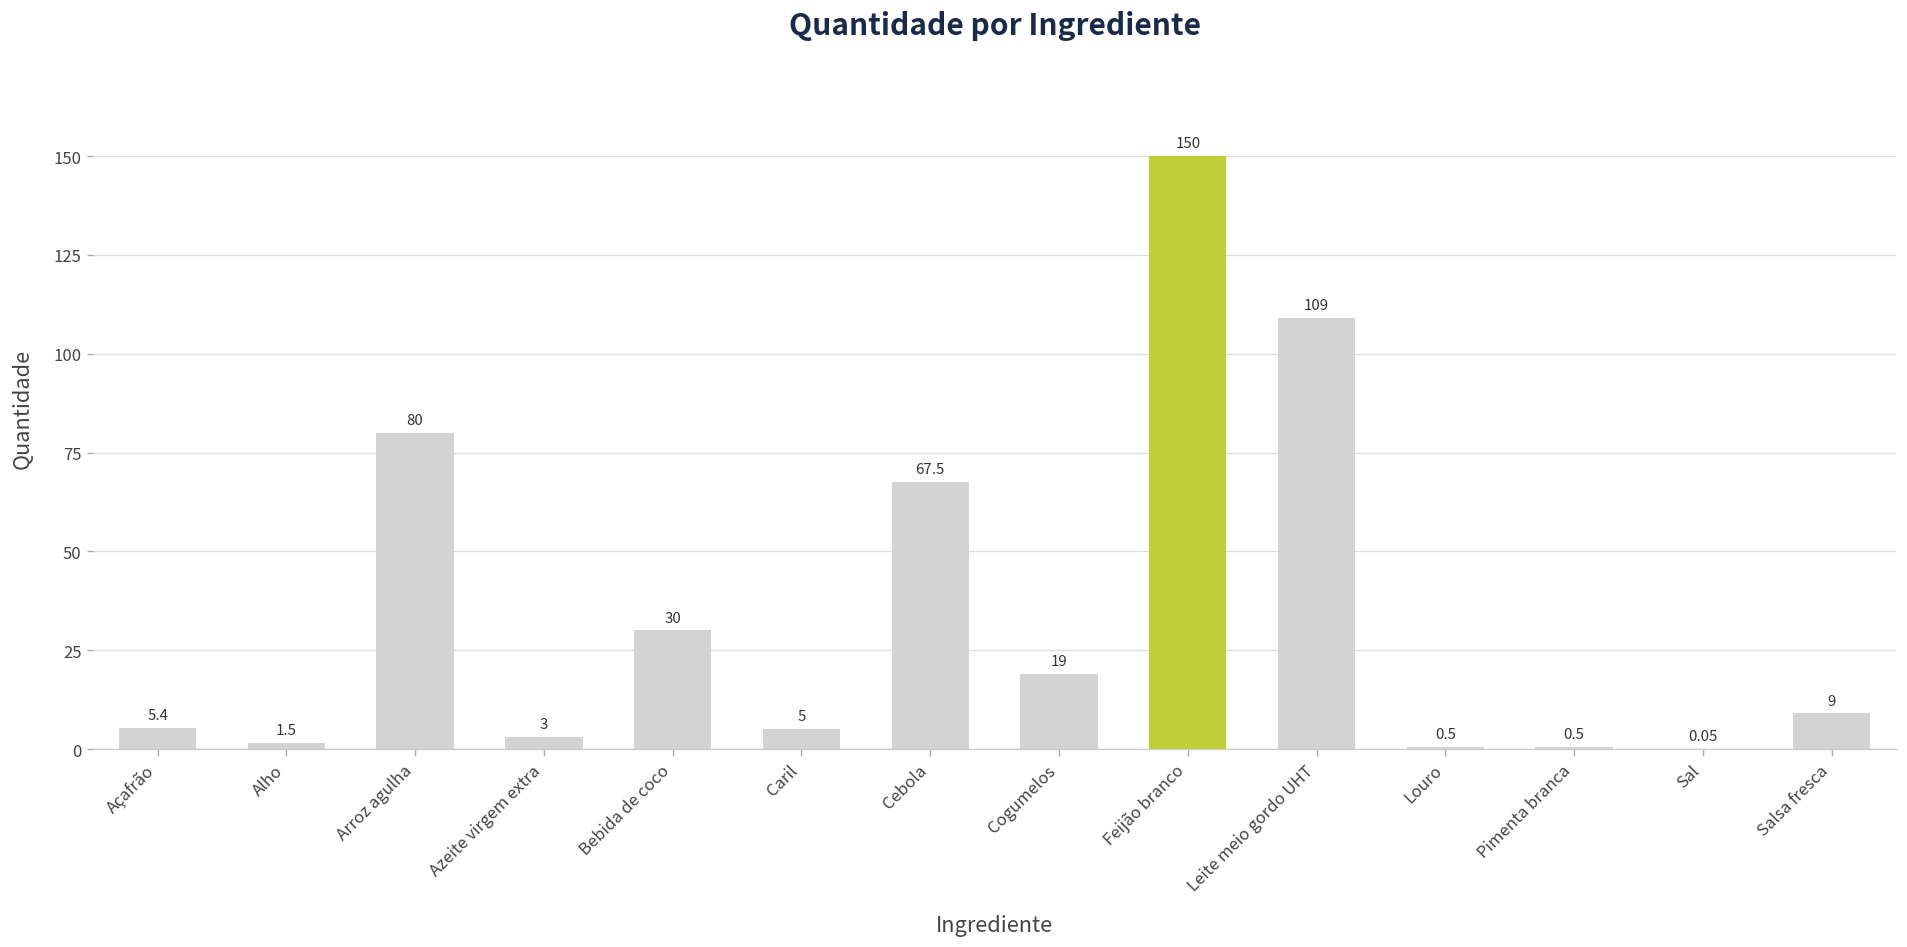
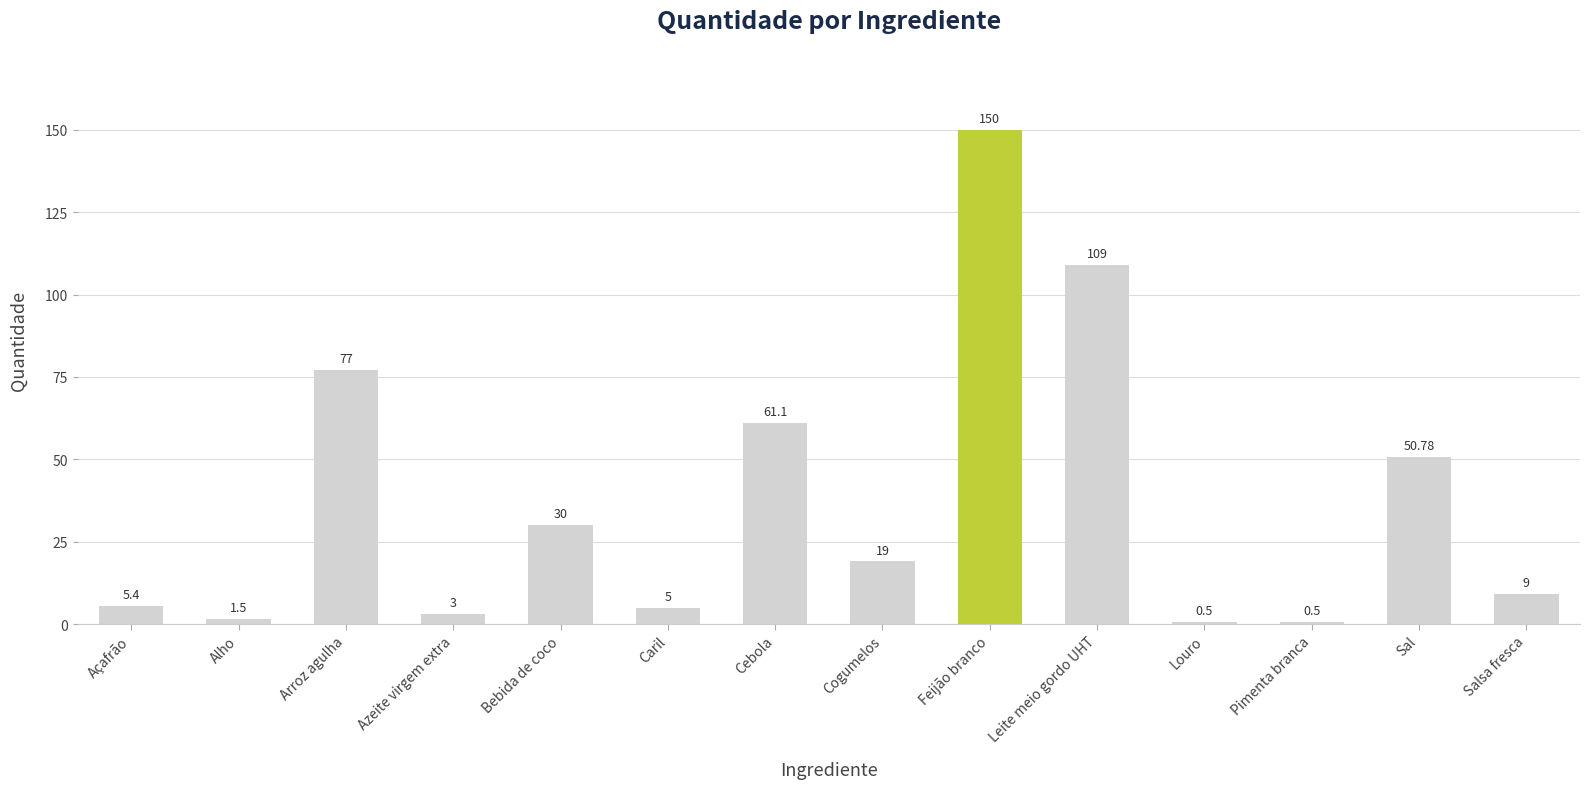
  {
    "Açafrão": 5.4,
    "Alho": 1.5,
-   "Arroz agulha": 80,
+   "Arroz agulha": 77,
    "Azeite virgem extra": 3,
    "Bebida de coco": 30,
    "Caril": 5,
-   "Cebola": 67.5,
+   "Cebola": 61.1,
    "Cogumelos": 19,
    "Feijão branco": 150,
    "Leite meio gordo UHT": 109,
    "Louro": 0.5,
    "Pimenta branca": 0.5,
-   "Sal": 0.05,
+   "Sal": 50.78,
    "Salsa fresca": 9
  }
